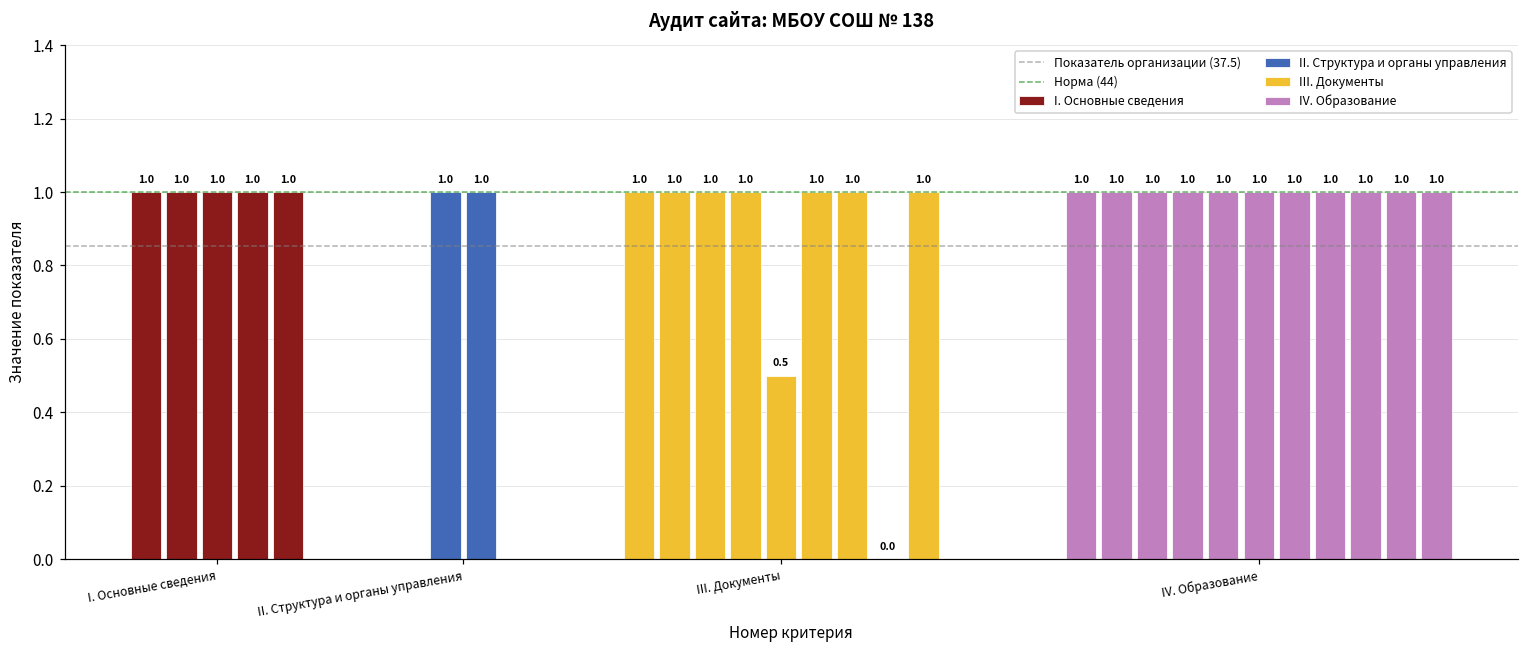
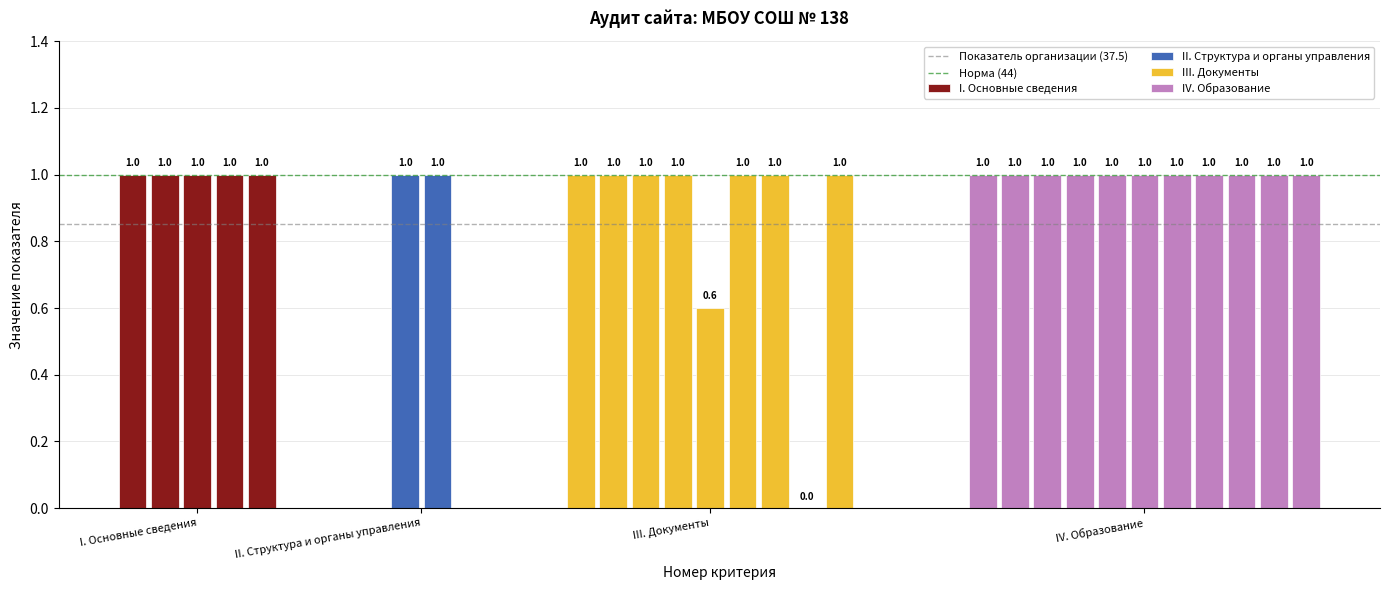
  {
    "I. Основные сведения": 1.0,
-   "III. Документы": 0.5,
+   "III. Документы": 0.6,
    "IV. Образование": 1.0
  }
